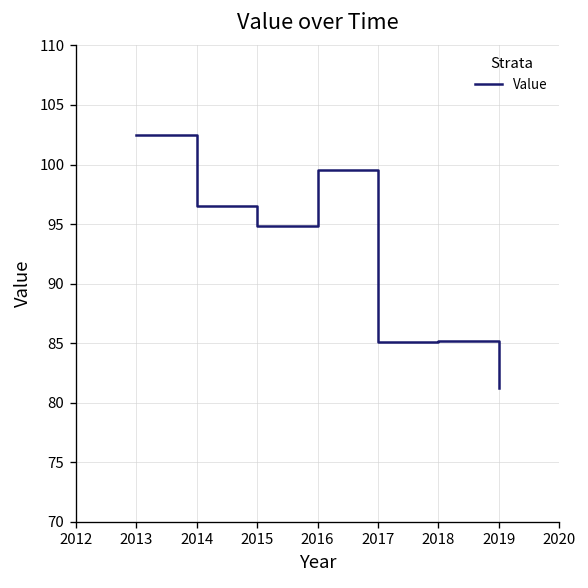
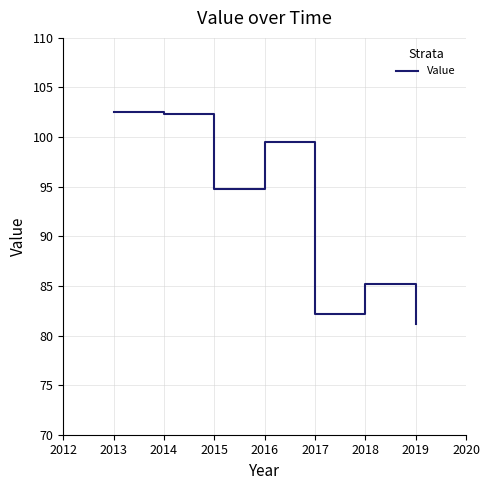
  {
    "2013": 103,
-   "2014": 97,
+   "2014": 102,
    "2015": 95,
    "2016": 100,
-   "2017": 85,
+   "2017": 82,
    "2018": 85,
    "2019": 81
  }
